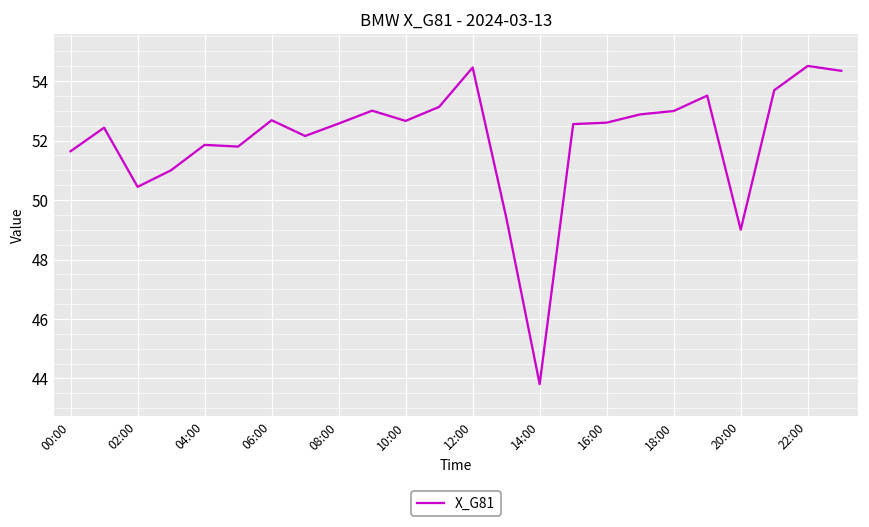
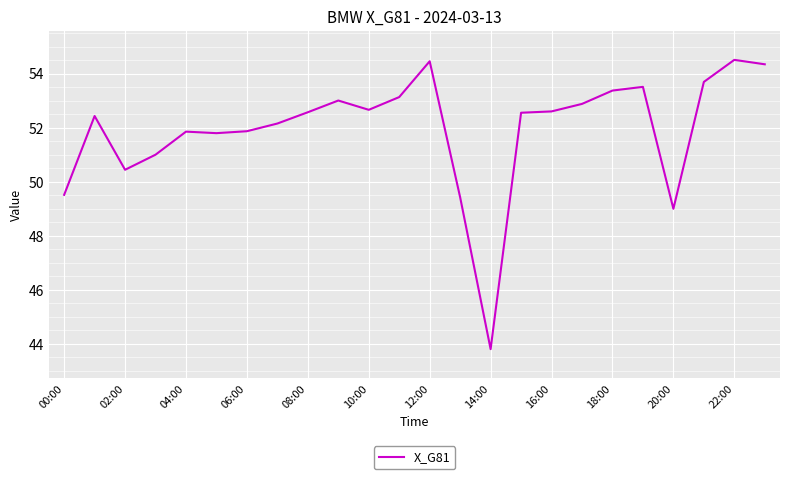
  {
-   "00:00": 51.6,
+   "00:00": 49.5,
    "02:00": 50.4,
    "04:00": 51.9,
-   "06:00": 52.7,
+   "06:00": 51.9,
    "08:00": 52.6,
    "10:00": 52.7,
    "12:00": 54.5,
    "14:00": 43.8,
    "16:00": 52.6,
-   "18:00": 53.0,
+   "18:00": 53.4,
    "20:00": 49.0,
    "22:00": 54.5
  }
